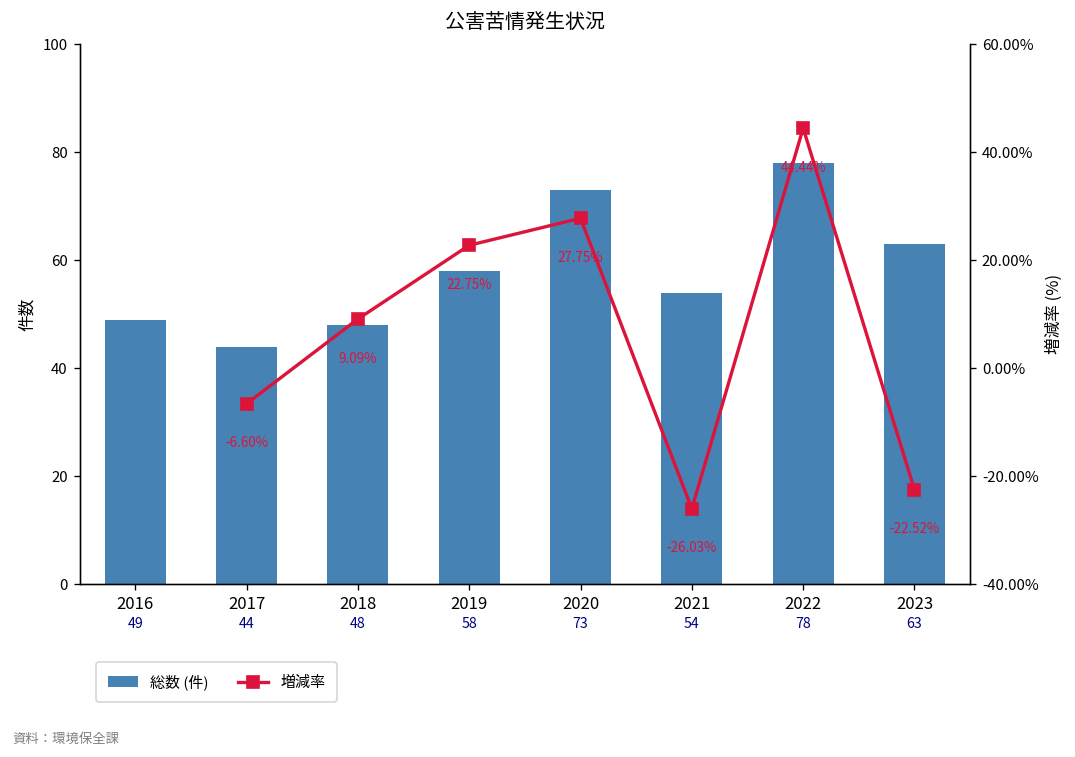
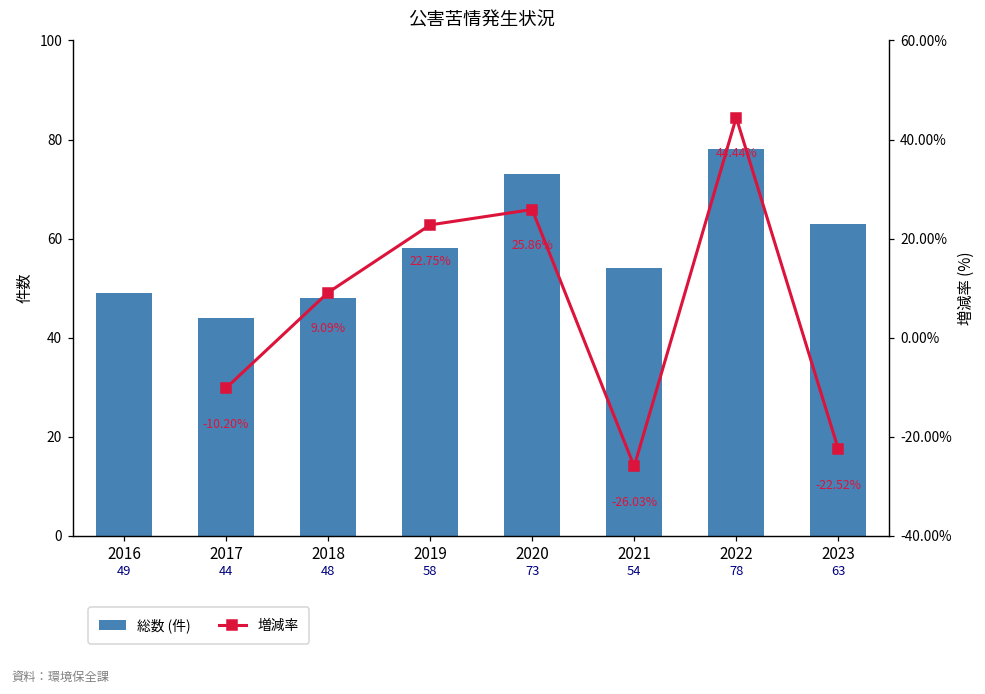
  {
    "増減率": {
-     "2017": "-6.60%",
-     "2020": "27.75%"
+     "2017": "-10.20%",
+     "2020": "25.86%"
    }
  }
